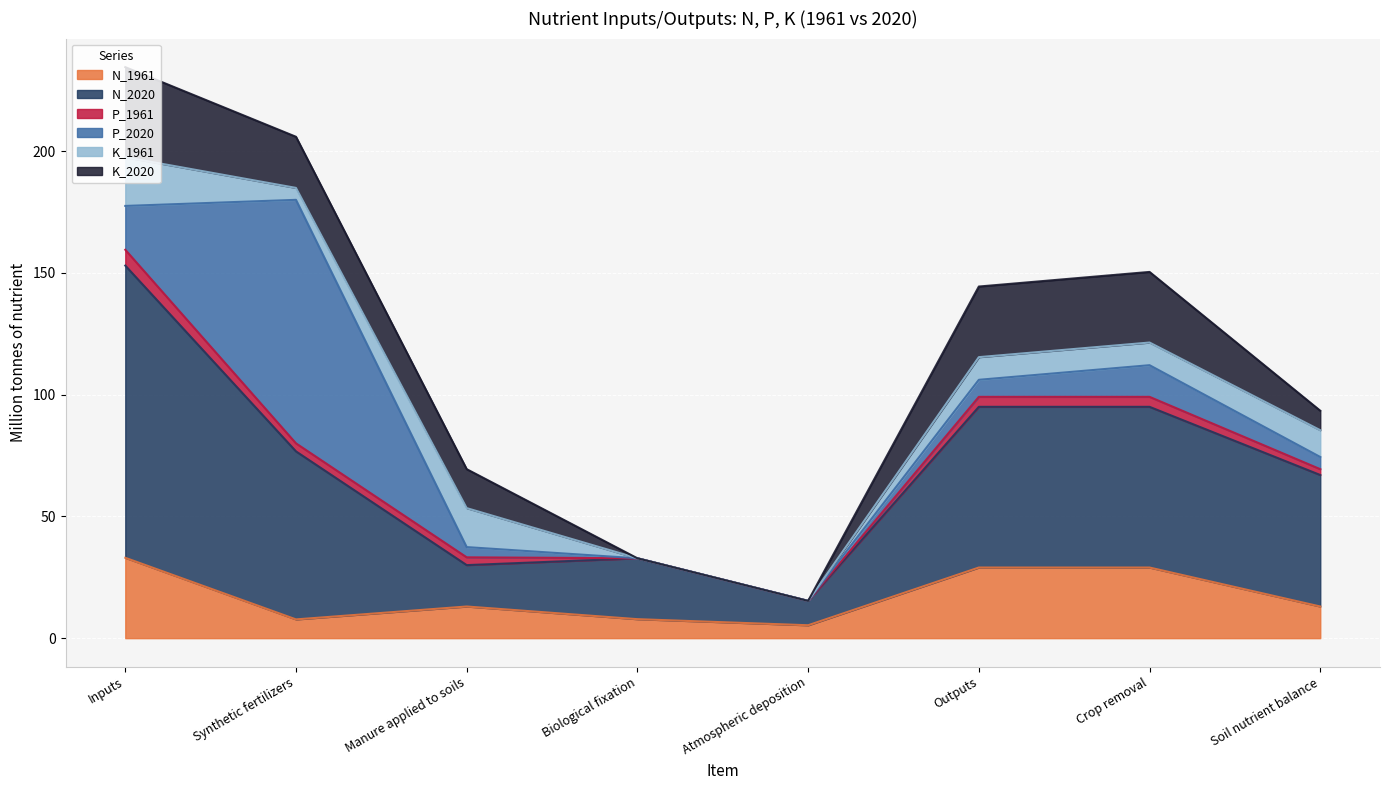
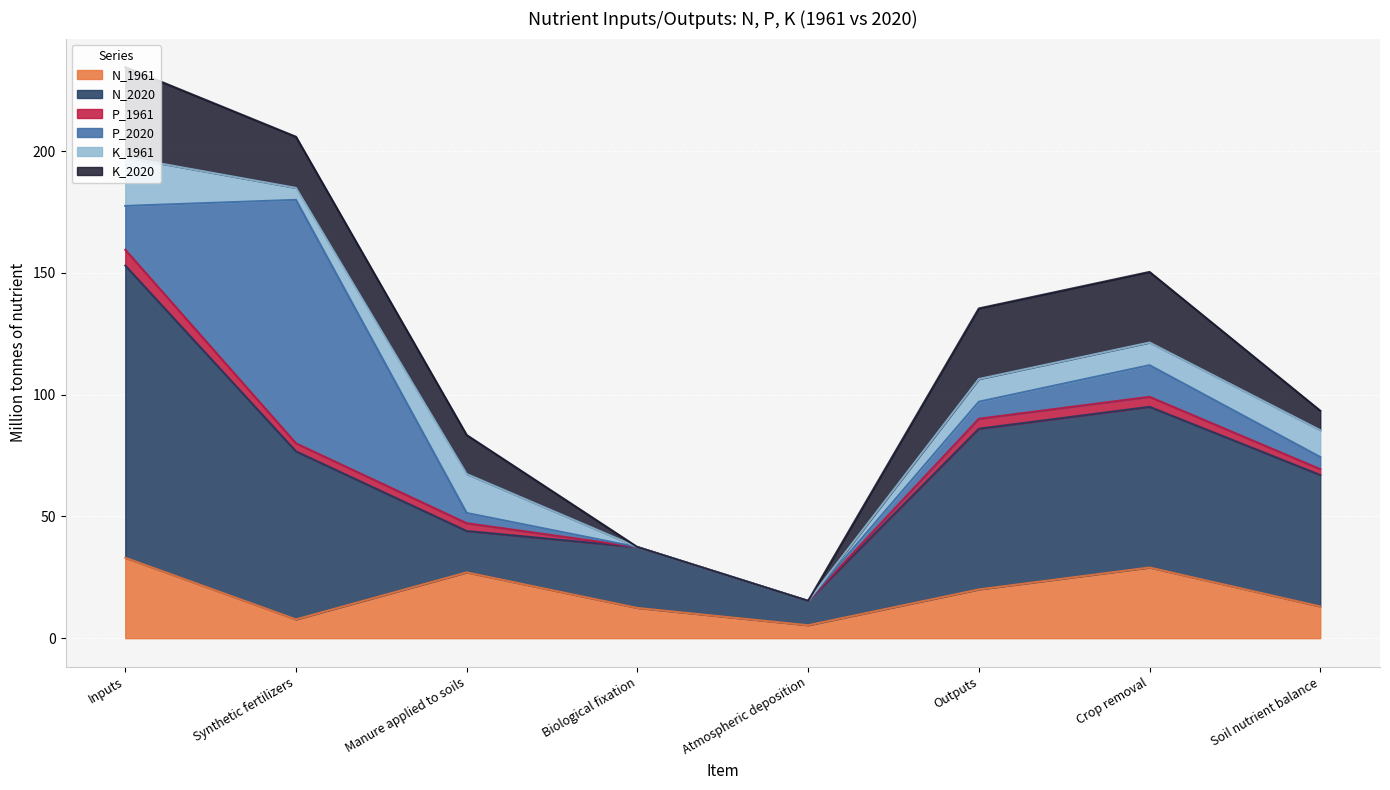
  {
    "N_1961": {
      "Inputs": 33,
      "Synthetic fertilizers": 8,
-     "Manure applied to soils": 13,
-     "Biological fixation": 8,
+     "Manure applied to soils": 27,
+     "Biological fixation": 12,
      "Atmospheric deposition": 5,
-     "Outputs": 29,
+     "Outputs": 20,
      "Crop removal": 29,
      "Soil nutrient balance": 13
    },
    "P_1961": {
      "Inputs": 7,
      "Synthetic fertilizers": 3,
      "Manure applied to soils": 3,
      "Outputs": 4,
      "Crop removal": 4,
      "Soil nutrient balance": 2
    },
    "P_2020": {
      "Inputs": 18,
      "Synthetic fertilizers": 100,
      "Manure applied to soils": 4,
      "Outputs": 7,
      "Crop removal": 13,
      "Soil nutrient balance": 5
    },
    "K_1961": {
      "Synthetic fertilizers": 5,
      "Manure applied to soils": 16,
      "Outputs": 9,
      "Crop removal": 9,
      "Soil nutrient balance": 11
    }
  }
